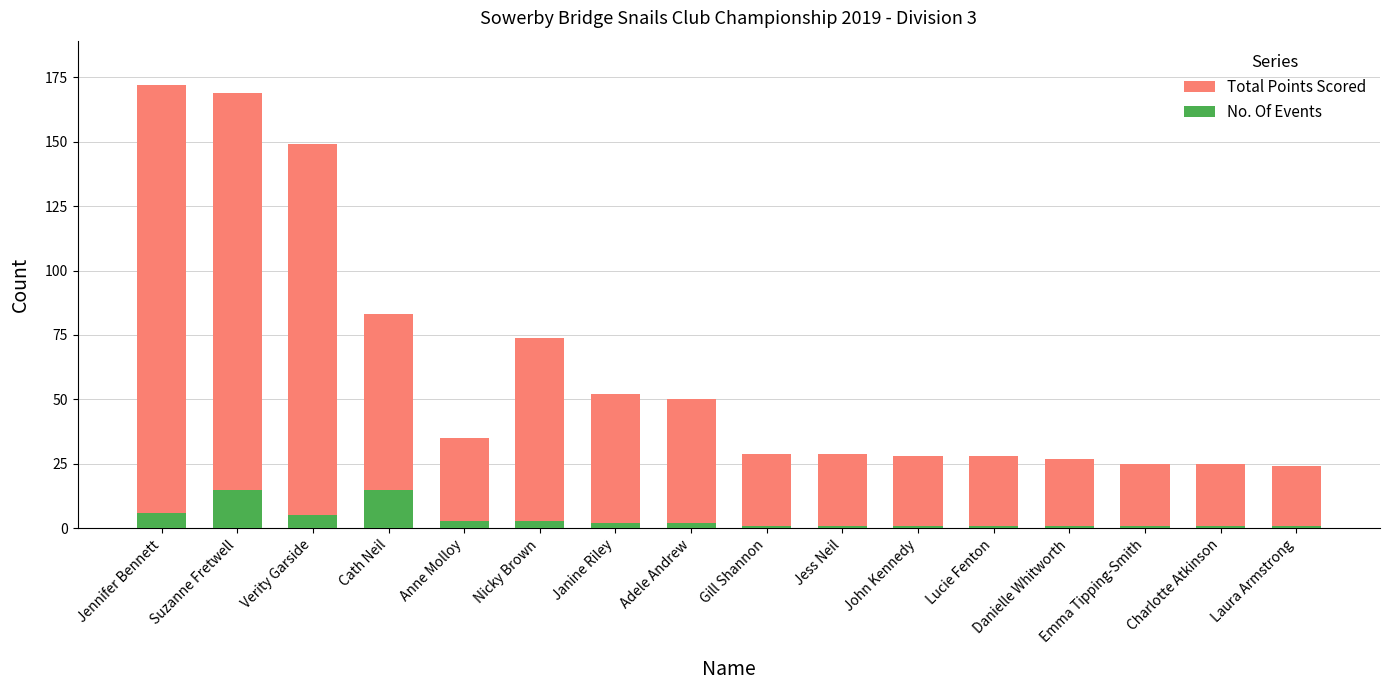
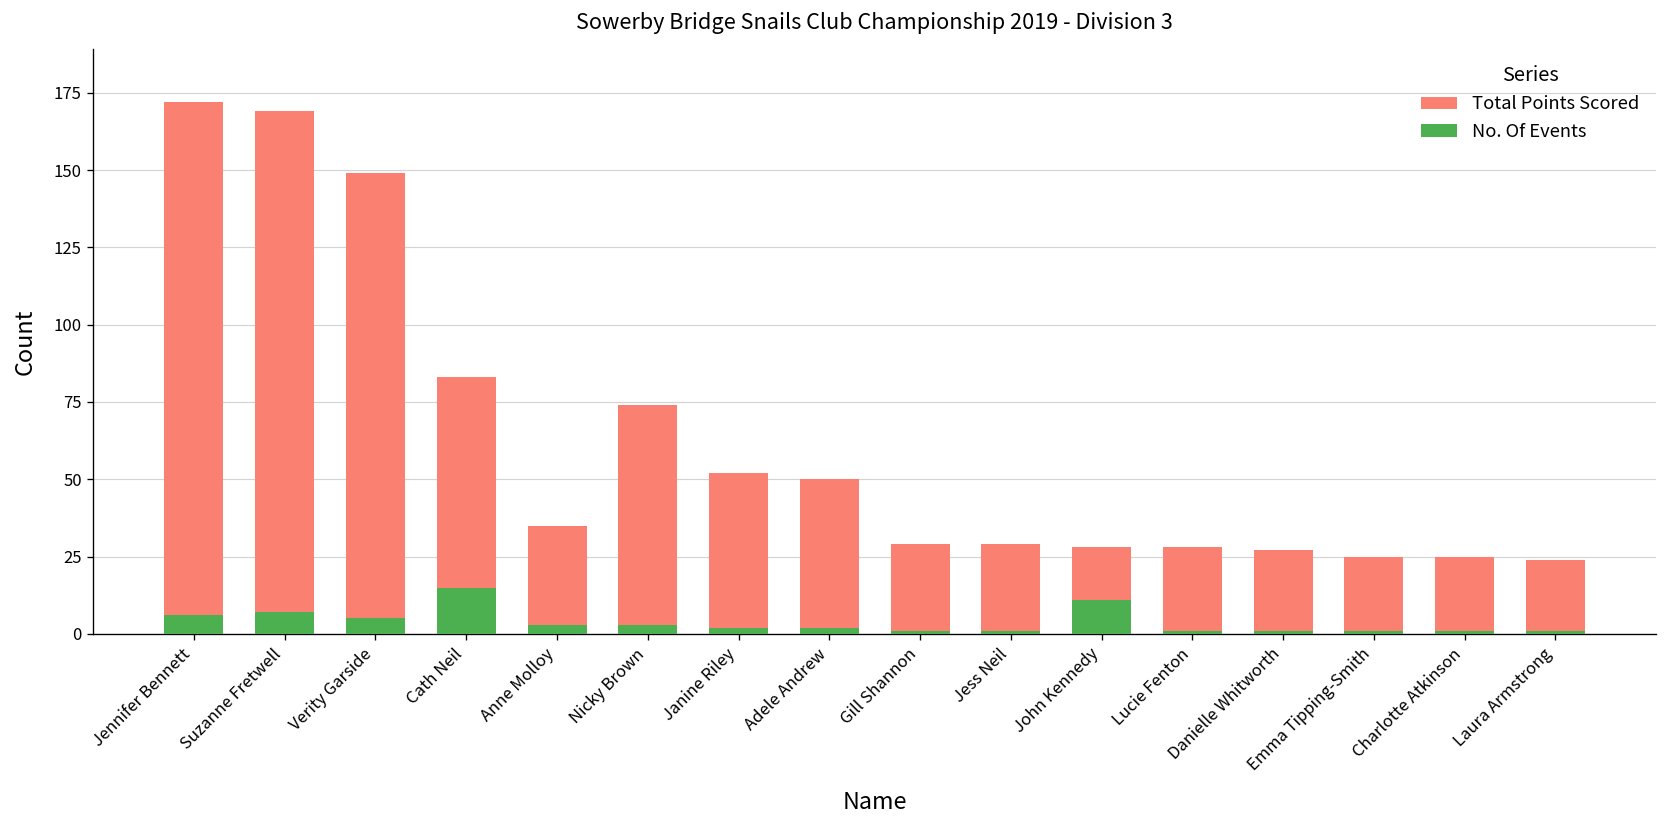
  {
    "Total Points Scored": {
      "Jennifer Bennett": 172,
      "Suzanne Fretwell": 169,
      "Verity Garside": 149,
      "Cath Neil": 83,
      "Anne Molloy": 35,
      "Nicky Brown": 74,
      "Janine Riley": 52,
      "Adele Andrew": 50,
      "Gill Shannon": 29,
      "Jess Neil": 29,
      "John Kennedy": 28,
      "Lucie Fenton": 28,
      "Danielle Whitworth": 27,
      "Emma Tipping-Smith": 25,
      "Charlotte Atkinson": 25,
      "Laura Armstrong": 24
    },
    "No. Of Events": {
-     "Suzanne Fretwell": 15,
-     "John Kennedy": 1
+     "Suzanne Fretwell": 7,
+     "John Kennedy": 11
    }
  }
